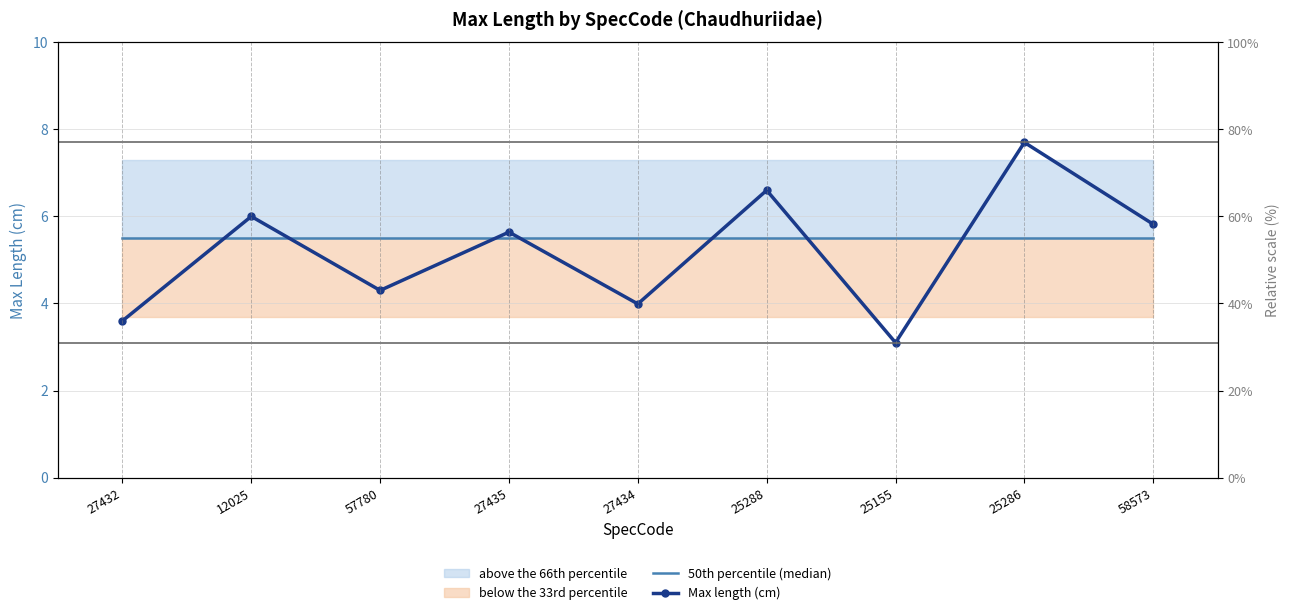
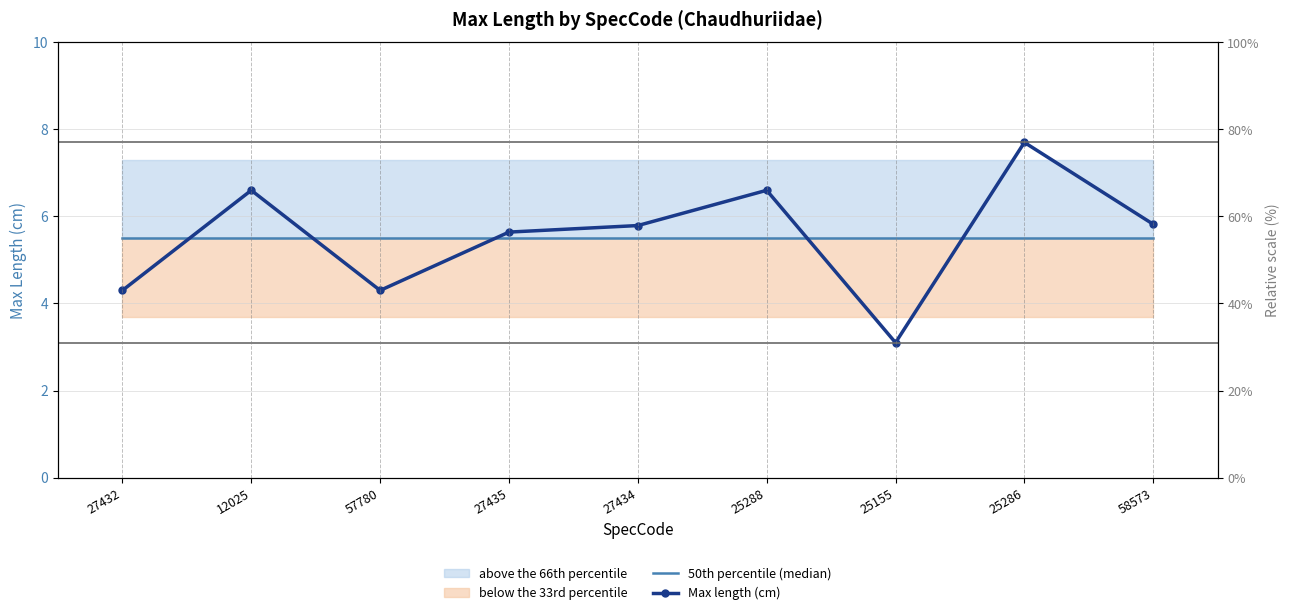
  {
    "below the 33rd percentile": {
      "27432": 5.5,
      "12025": 5.5,
      "57780": 5.5,
      "27435": 5.5,
      "27434": 5.5,
      "25288": 5.5,
      "25155": 5.5,
      "25286": 5.5,
      "58573": 5.5
    },
    "above the 66th percentile": {
      "27432": 1.8,
      "12025": 1.8,
      "57780": 1.8,
      "27435": 1.8,
      "27434": 1.8,
      "25288": 1.8,
      "25155": 1.8,
      "25286": 1.8,
      "58573": 1.8
    },
    "Max length (cm)": {
-     "27432": 3.6,
-     "12025": 6.0,
+     "27432": 4.3,
+     "12025": 6.6,
      "57780": 4.3,
      "27435": 5.6,
-     "27434": 4.0,
+     "27434": 5.8,
      "25288": 6.6,
      "25155": 3.1,
      "25286": 7.7,
      "58573": 5.8
    }
  }
